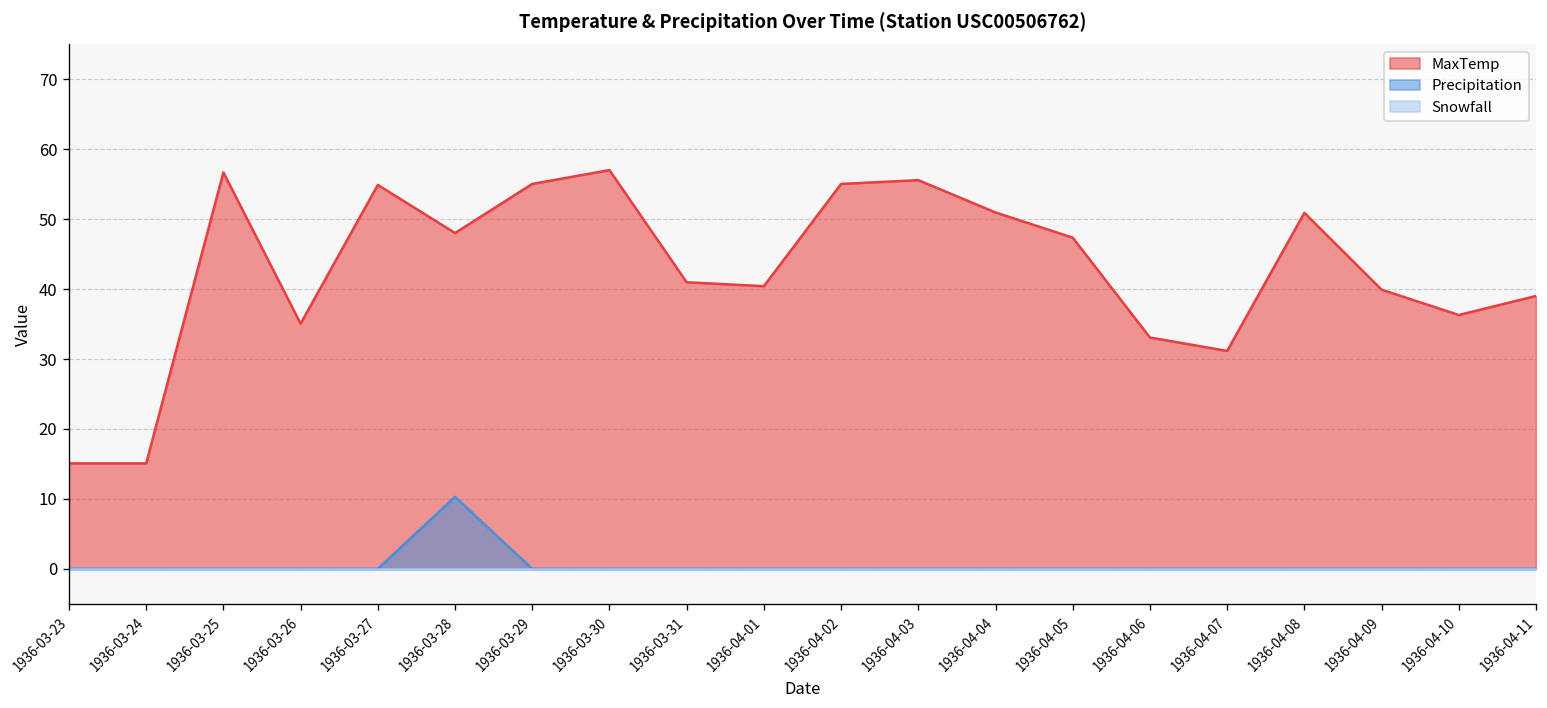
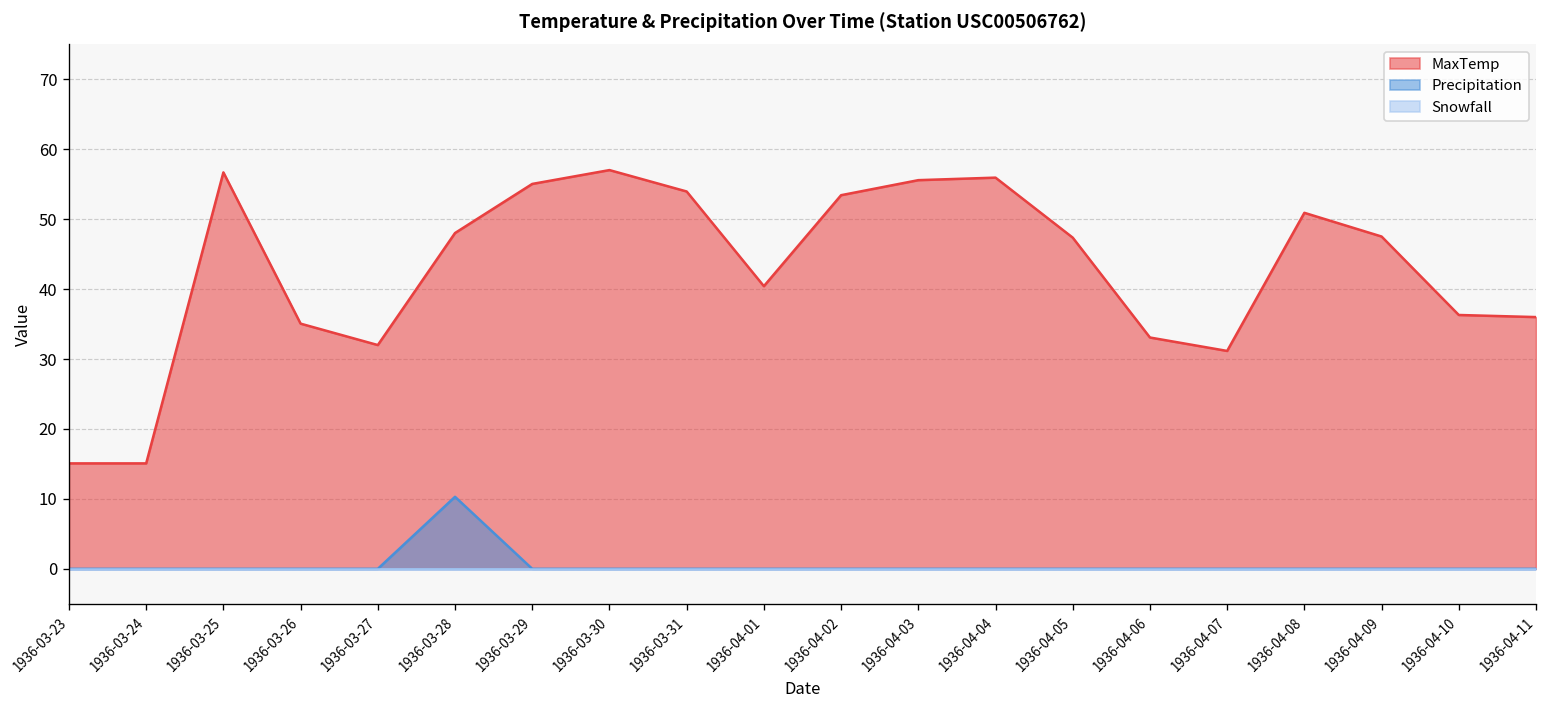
  {
    "MaxTemp": {
      "1936-03-23": 15,
      "1936-03-24": 15,
      "1936-03-25": 57,
      "1936-03-26": 35,
-     "1936-03-27": 55,
+     "1936-03-27": 32,
      "1936-03-28": 48,
      "1936-03-29": 55,
      "1936-03-30": 57,
-     "1936-03-31": 41,
+     "1936-03-31": 54,
      "1936-04-01": 40,
-     "1936-04-02": 55,
+     "1936-04-02": 53,
      "1936-04-03": 56,
-     "1936-04-04": 51,
+     "1936-04-04": 56,
      "1936-04-05": 47,
      "1936-04-06": 33,
      "1936-04-07": 31,
      "1936-04-08": 51,
-     "1936-04-09": 40,
+     "1936-04-09": 48,
      "1936-04-10": 36,
-     "1936-04-11": 39
+     "1936-04-11": 36
    },
    "Precipitation": {
      "1936-03-28": 10
    },
    "Snowfall": {
      "1936-03-28": 0
    }
  }
